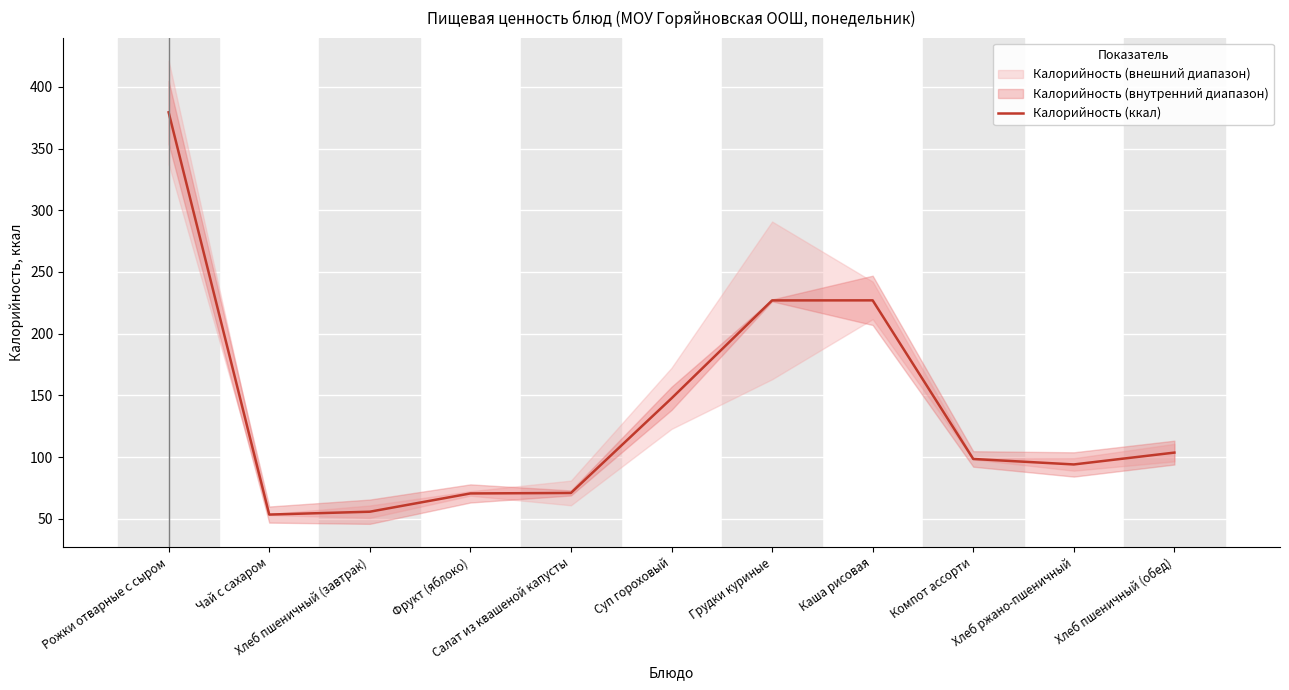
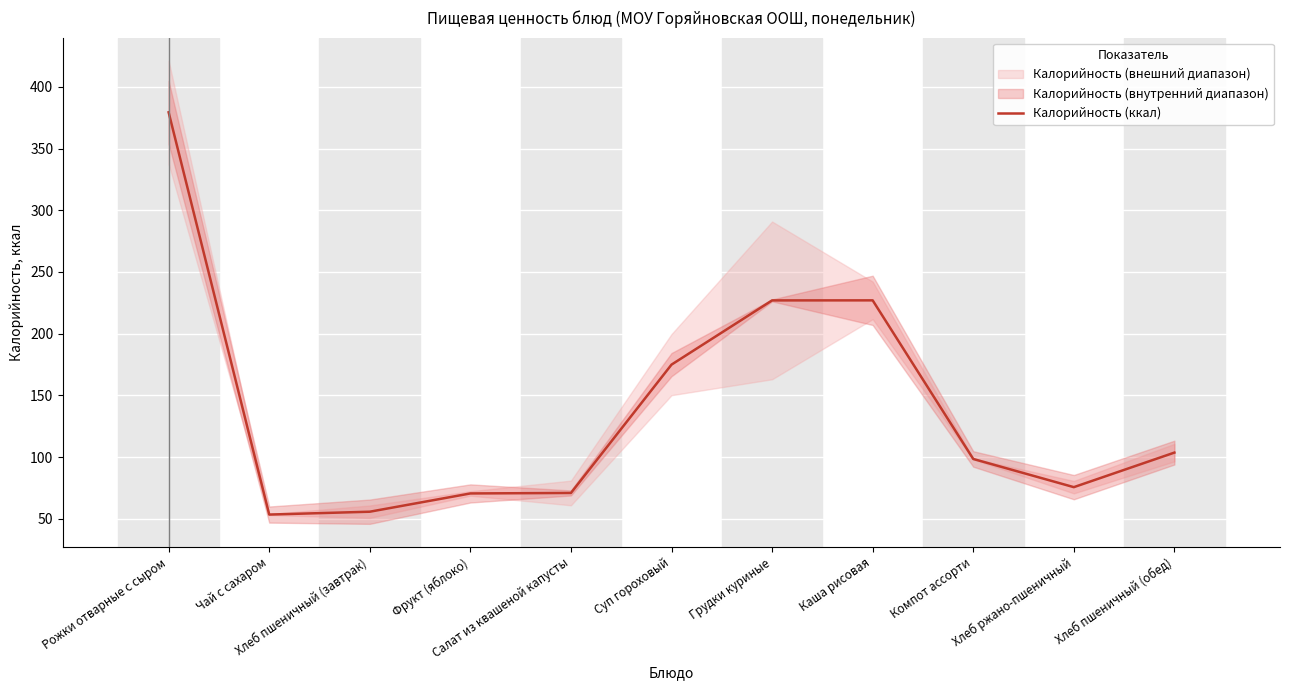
  {
    "Калорийность (ккал)": {
      "Рожки отварные с сыром": 379,
      "Хлеб пшеничный (завтрак)": 56,
-     "Суп гороховый": 148,
+     "Суп гороховый": 175,
      "Каша рисовая": 227,
-     "Хлеб ржано-пшеничный": 94,
+     "Хлеб ржано-пшеничный": 76,
      "Хлеб пшеничный (обед)": 104
    }
  }
